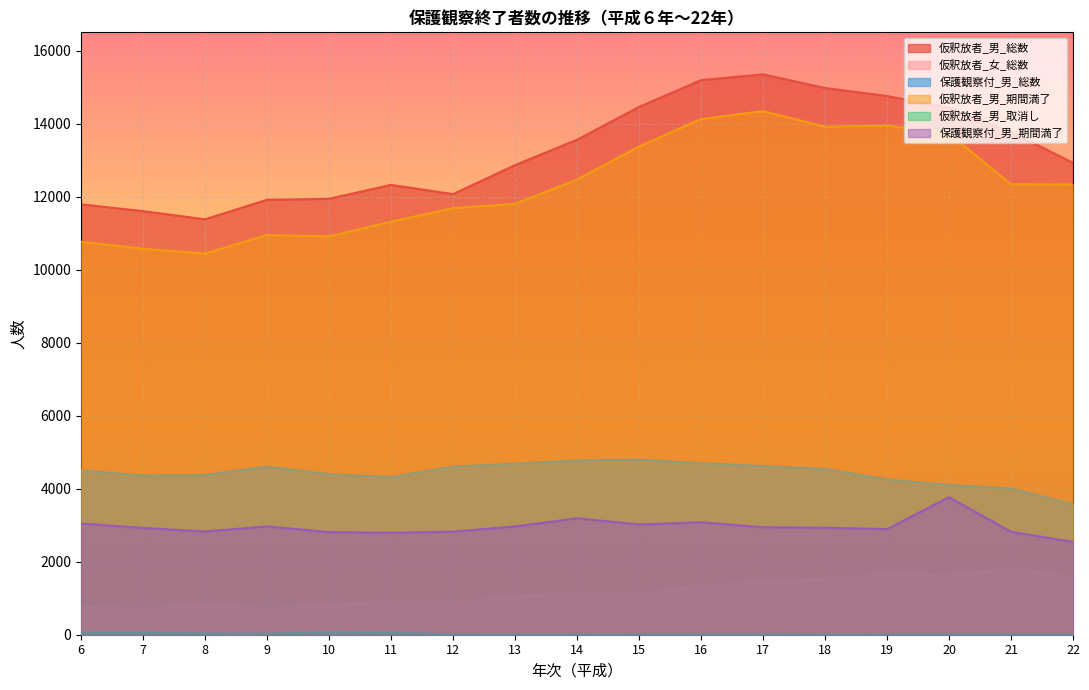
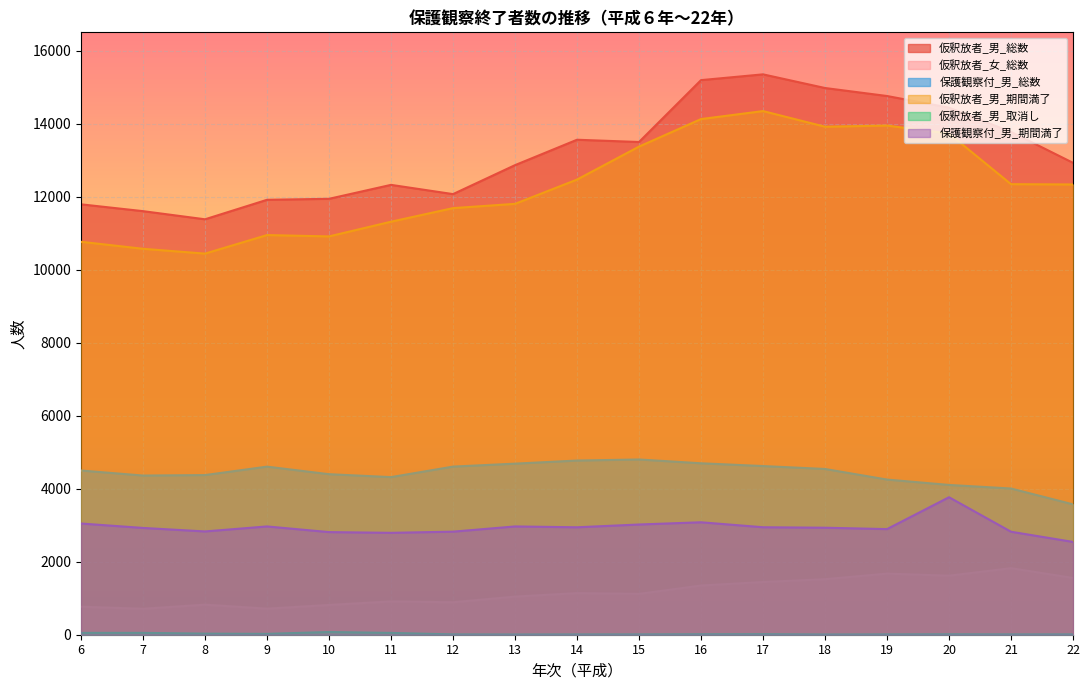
  {
    "仮釈放者_男_総数": {
      "6": 11800,
      "7": 11600,
      "8": 11400,
      "9": 11900,
      "10": 11900,
      "11": 12300,
      "12": 12100,
      "13": 12900,
      "14": 13600,
-     "15": 14500,
+     "15": 13500,
      "16": 15200,
      "17": 15300,
      "18": 15000,
      "19": 14800,
      "22": 12900
    },
    "仮釈放者_女_総数": {
      "6": 800,
      "7": 700,
      "8": 800,
      "9": 700,
      "10": 800,
      "11": 900,
      "12": 900,
      "13": 1000,
      "14": 1100,
      "15": 1100,
      "16": 1300,
      "17": 1400,
      "18": 1500,
      "19": 1700,
      "20": 1600,
      "21": 1800,
      "22": 1600
    },
    "保護観察付_男_総数": {
      "6": 4500,
      "7": 4400,
      "8": 4400,
      "9": 4600,
      "10": 4400,
      "11": 4300,
      "12": 4600,
      "13": 4700,
      "14": 4800,
      "15": 4800,
      "16": 4700,
      "17": 4600,
      "18": 4500,
      "19": 4300,
      "20": 4100,
      "21": 4000,
      "22": 3600
    },
    "仮釈放者_男_期間満了": {
      "6": 10800,
      "7": 10600,
      "8": 10400,
      "9": 10900,
      "10": 10900,
      "11": 11300,
      "12": 11700,
      "13": 11800,
      "14": 12500,
      "15": 13400,
      "16": 14100,
      "17": 14300,
      "18": 13900,
      "19": 13900,
      "21": 12300,
      "22": 12300
    },
    "仮釈放者_男_取消し": {
      "6": 100,
      "7": 100,
      "8": 0,
      "9": 0,
      "10": 100,
      "11": 100,
      "12": 0,
      "13": 0,
      "14": 0,
      "15": 0,
      "16": 0,
      "17": 0,
      "18": 0,
      "19": 0,
      "20": 0,
      "21": 0,
      "22": 0
    },
    "保護観察付_男_期間満了": {
      "6": 3000,
      "7": 2900,
      "8": 2800,
      "9": 3000,
      "10": 2800,
      "11": 2800,
      "12": 2800,
      "13": 3000,
-     "14": 3200,
+     "14": 2900,
      "15": 3000,
      "16": 3100,
      "17": 2900,
      "18": 2900,
      "19": 2900,
      "20": 3800,
      "21": 2800,
      "22": 2500
    }
  }
